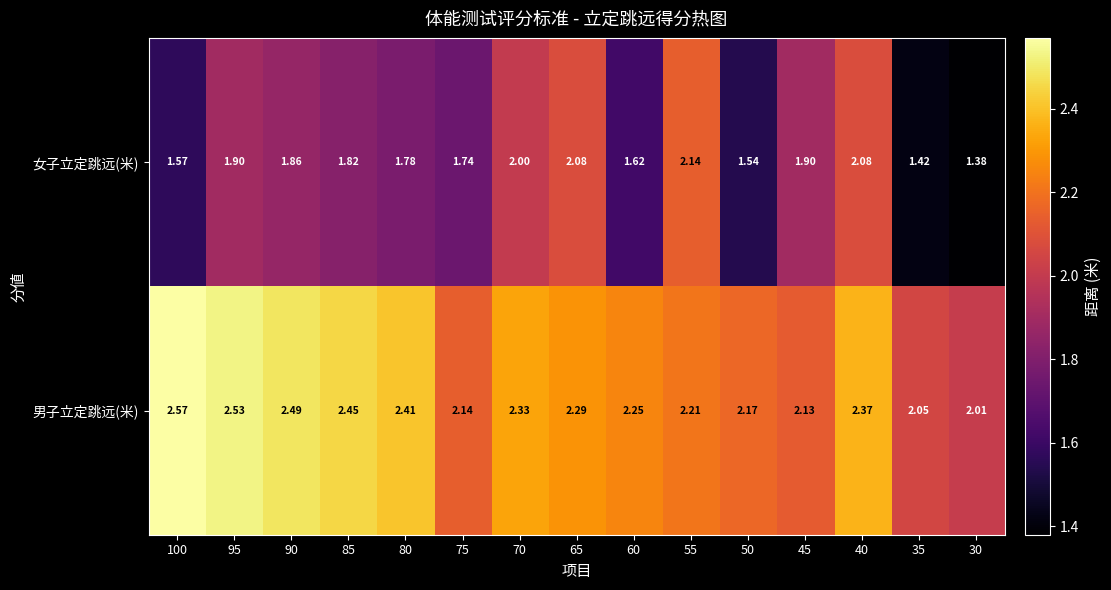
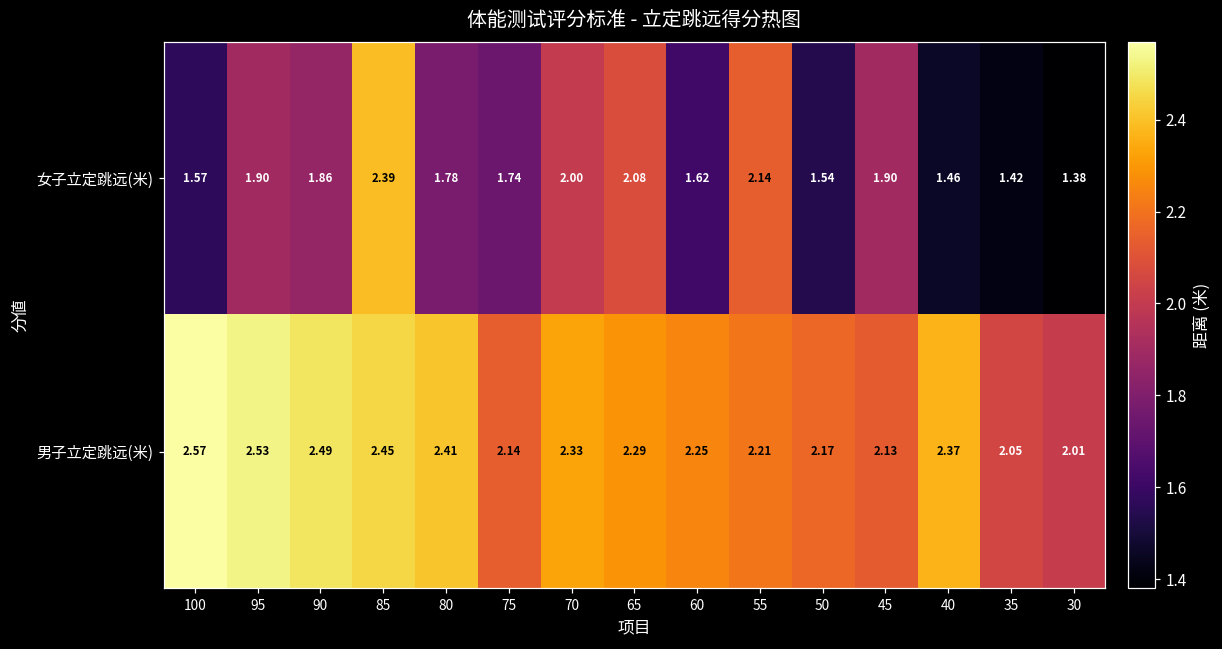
  {
    "女子立定跳远(米)": {
      "100": 1.57,
      "95": 1.90,
      "90": 1.86,
-     "85": 1.82,
+     "85": 2.39,
      "80": 1.78,
      "75": 1.74,
      "70": 2.00,
      "65": 2.08,
      "60": 1.62,
      "55": 2.14,
      "50": 1.54,
      "45": 1.90,
-     "40": 2.08,
+     "40": 1.46,
      "35": 1.42,
      "30": 1.38
    },
    "男子立定跳远(米)": {
      "100": 2.57,
      "95": 2.53,
      "90": 2.49,
      "85": 2.45,
      "80": 2.41,
      "75": 2.14,
      "70": 2.33,
      "65": 2.29,
      "60": 2.25,
      "55": 2.21,
      "50": 2.17,
      "45": 2.13,
      "40": 2.37,
      "35": 2.05,
      "30": 2.01
    }
  }
